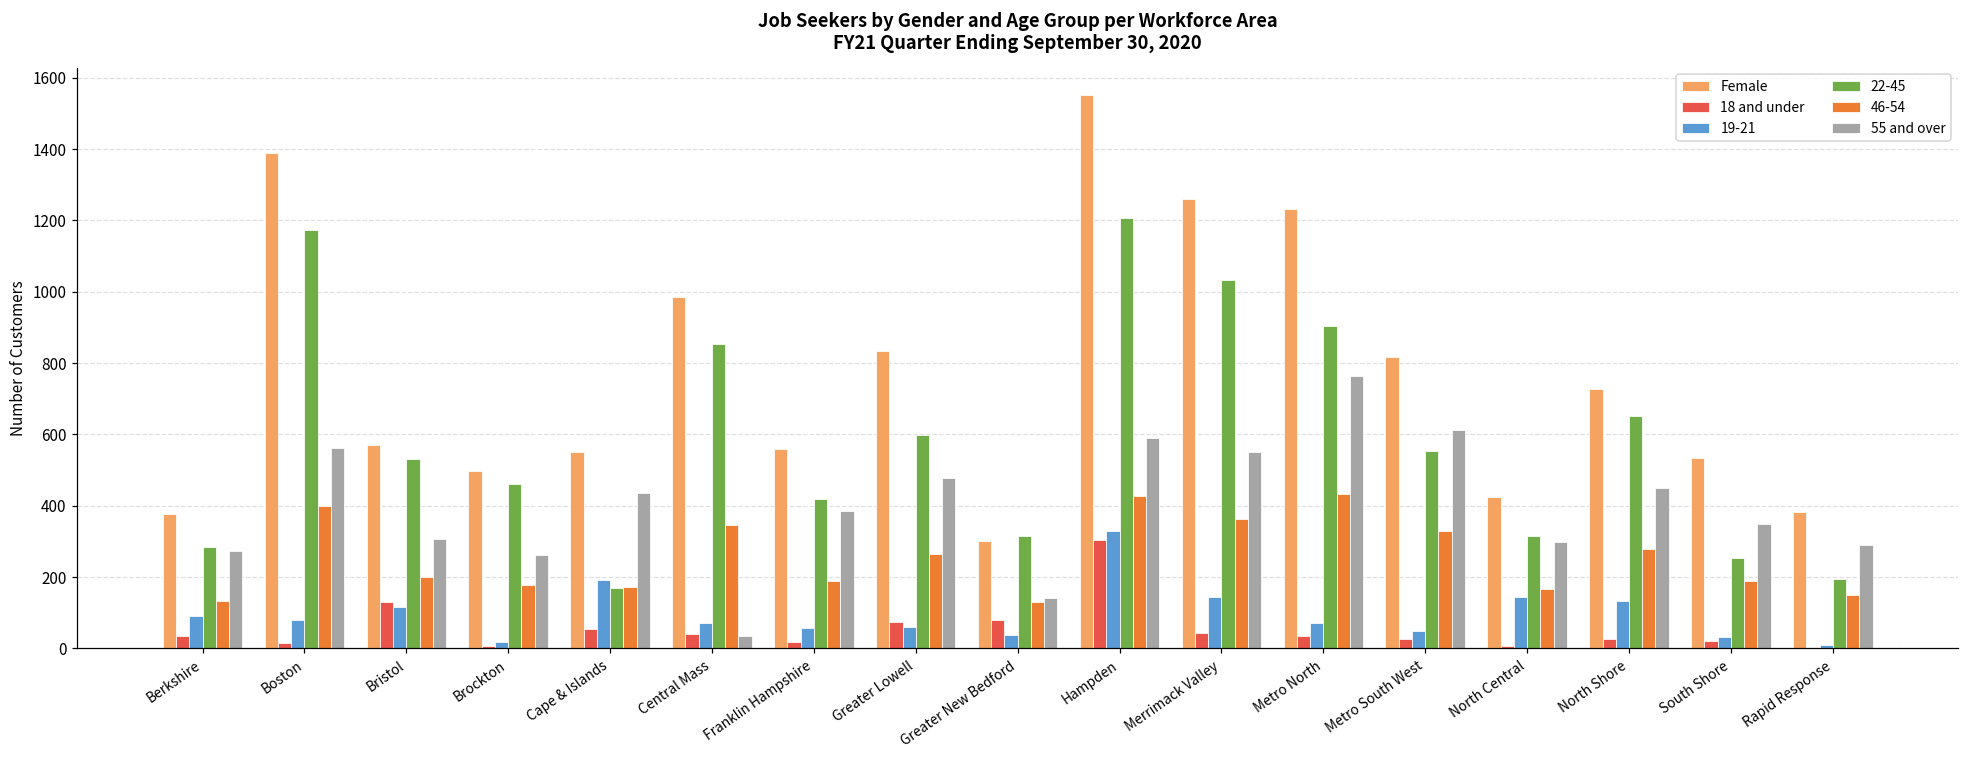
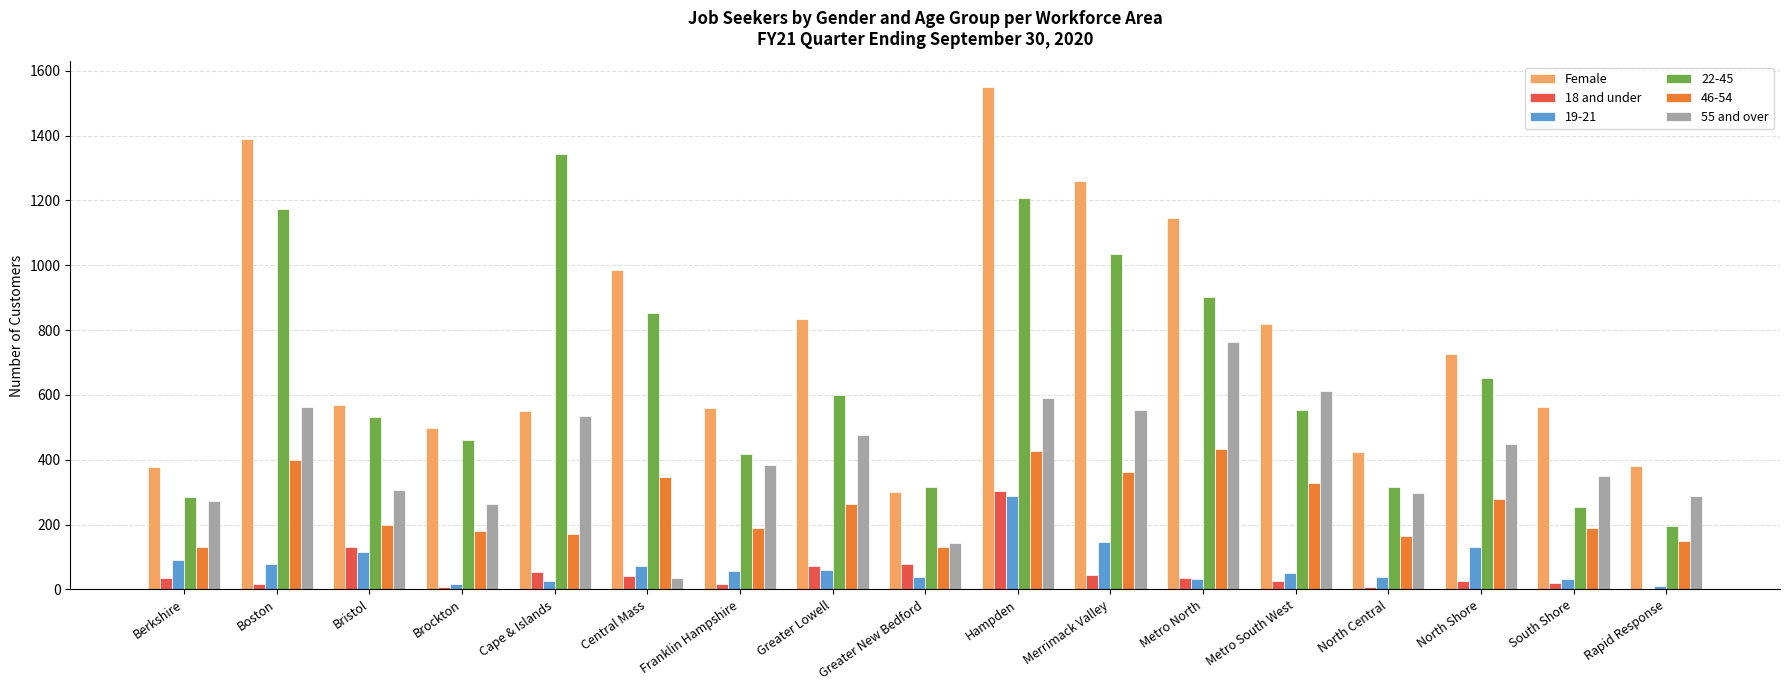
  {
    "Female": {
      "Berkshire": 380,
      "Boston": 1390,
      "Bristol": 570,
      "Brockton": 500,
      "Cape & Islands": 550,
      "Central Mass": 980,
      "Franklin Hampshire": 560,
      "Greater Lowell": 830,
      "Greater New Bedford": 300,
      "Hampden": 1550,
      "Merrimack Valley": 1260,
-     "Metro North": 1230,
+     "Metro North": 1150,
      "Metro South West": 820,
      "North Central": 430,
      "North Shore": 730,
-     "South Shore": 530,
+     "South Shore": 560,
      "Rapid Response": 380
    },
    "19-21": {
      "Berkshire": 90,
      "Boston": 80,
      "Bristol": 120,
      "Brockton": 20,
-     "Cape & Islands": 190,
+     "Cape & Islands": 30,
      "Central Mass": 70,
      "Franklin Hampshire": 60,
      "Greater Lowell": 60,
      "Greater New Bedford": 40,
-     "Hampden": 330,
+     "Hampden": 290,
      "Merrimack Valley": 150,
-     "Metro North": 70,
+     "Metro North": 30,
      "Metro South West": 50,
-     "North Central": 140,
+     "North Central": 40,
      "North Shore": 130,
      "South Shore": 30,
      "Rapid Response": 10
    },
    "22-45": {
      "Berkshire": 290,
      "Boston": 1170,
      "Bristol": 530,
      "Brockton": 460,
-     "Cape & Islands": 170,
+     "Cape & Islands": 1340,
      "Central Mass": 850,
      "Franklin Hampshire": 420,
      "Greater Lowell": 600,
      "Greater New Bedford": 320,
      "Hampden": 1210,
      "Merrimack Valley": 1030,
      "Metro North": 900,
      "Metro South West": 550,
      "North Central": 320,
      "North Shore": 650,
      "South Shore": 250,
      "Rapid Response": 200
    },
    "55 and over": {
      "Berkshire": 270,
      "Boston": 560,
      "Bristol": 310,
      "Brockton": 260,
-     "Cape & Islands": 440,
+     "Cape & Islands": 540,
      "Central Mass": 30,
      "Franklin Hampshire": 380,
      "Greater Lowell": 480,
      "Greater New Bedford": 140,
      "Hampden": 590,
      "Merrimack Valley": 550,
      "Metro North": 760,
      "Metro South West": 610,
      "North Central": 300,
      "North Shore": 450,
      "South Shore": 350,
      "Rapid Response": 290
    }
  }
